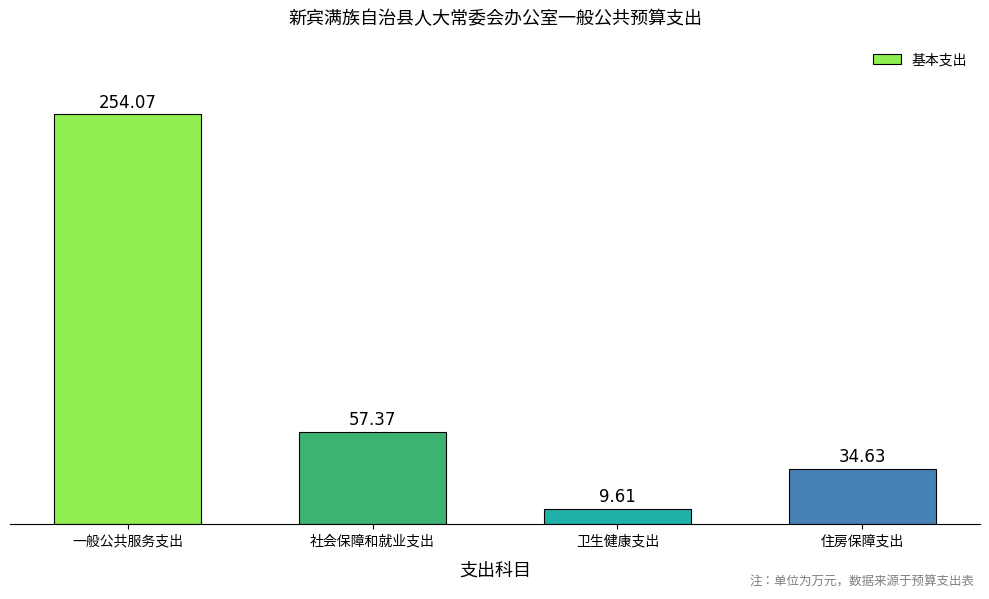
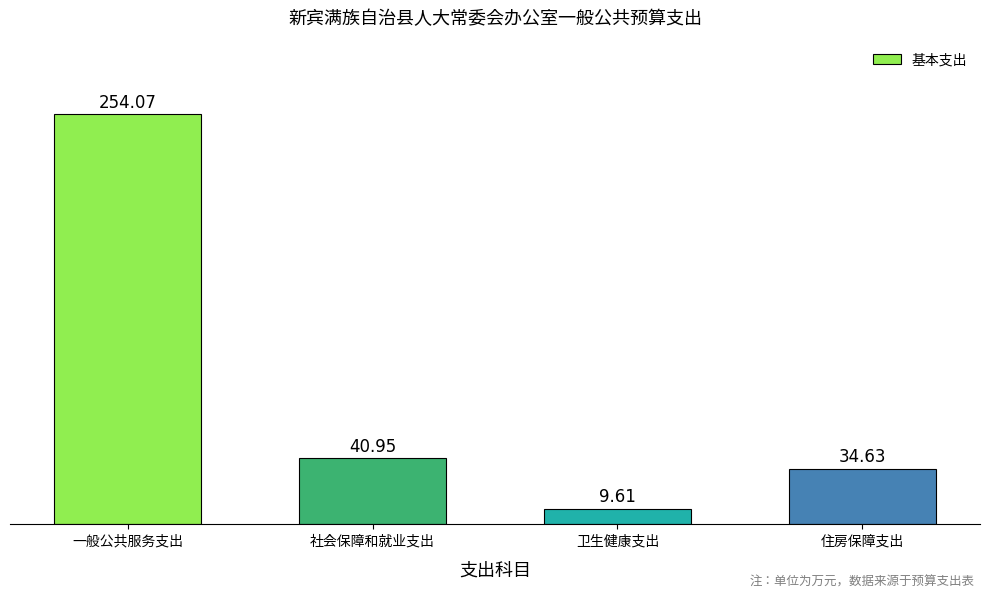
  {
    "一般公共服务支出": 254.07,
-   "社会保障和就业支出": 57.37,
+   "社会保障和就业支出": 40.95,
    "卫生健康支出": 9.61,
    "住房保障支出": 34.63
  }
